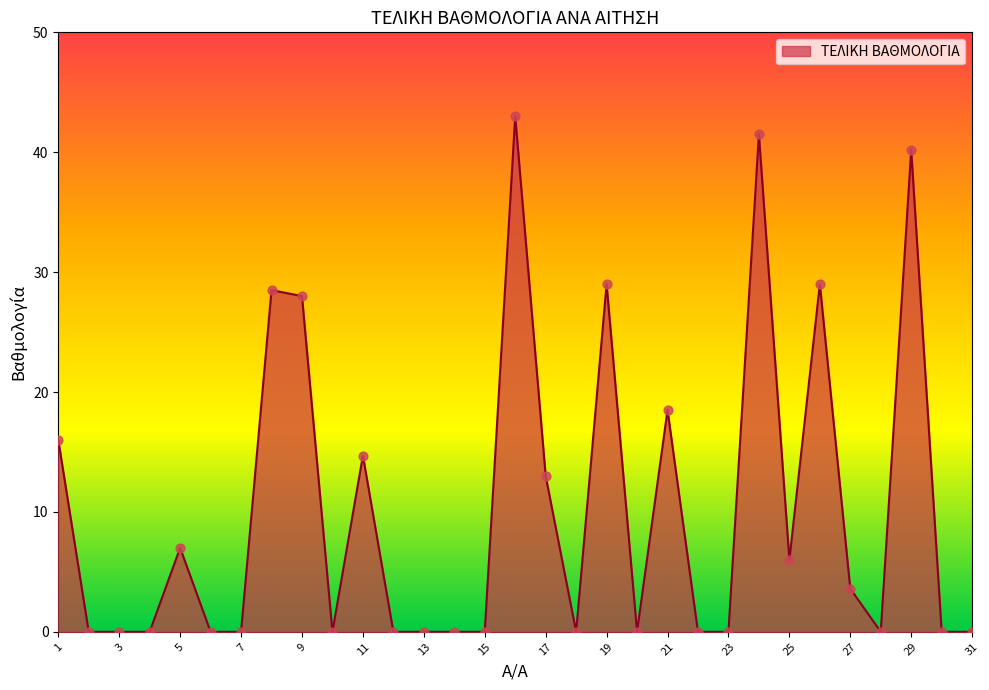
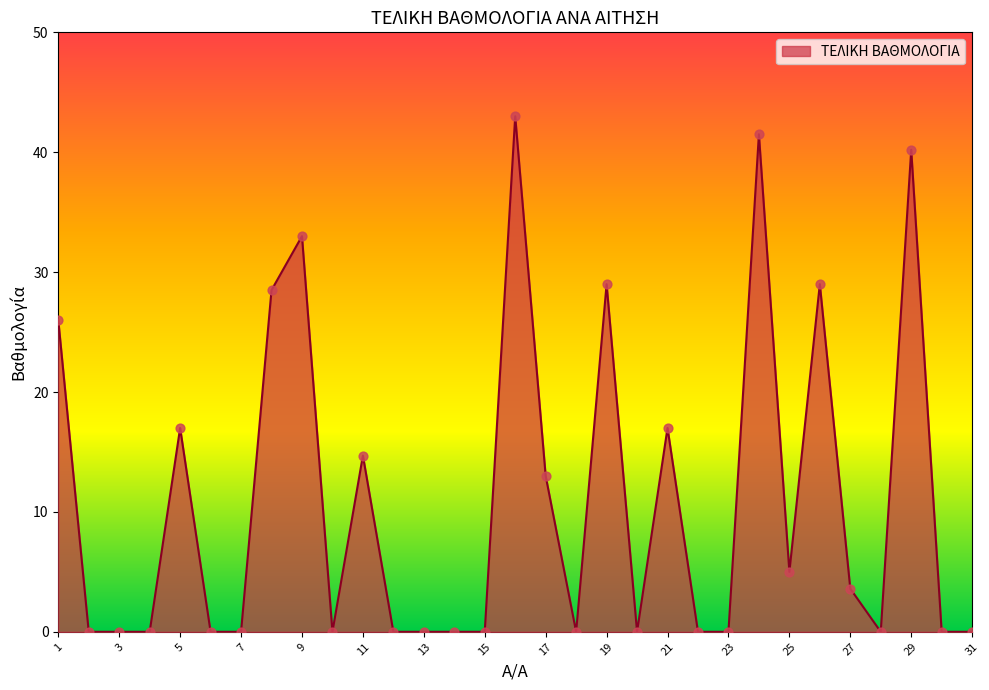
  {
-   "1": 16,
+   "1": 26,
    "3": 0.0,
-   "5": 7,
+   "5": 17,
    "7": 0.0,
-   "9": 28,
+   "9": 33,
    "11": 14.7,
    "13": 0.0,
    "15": 0.0,
    "17": 13.0,
    "19": 29.0,
-   "21": 18.5,
+   "21": 17.0,
    "23": 0.0,
-   "25": 6,
+   "25": 5,
    "27": 3.6,
    "29": 40.2,
    "31": 0.0
  }
